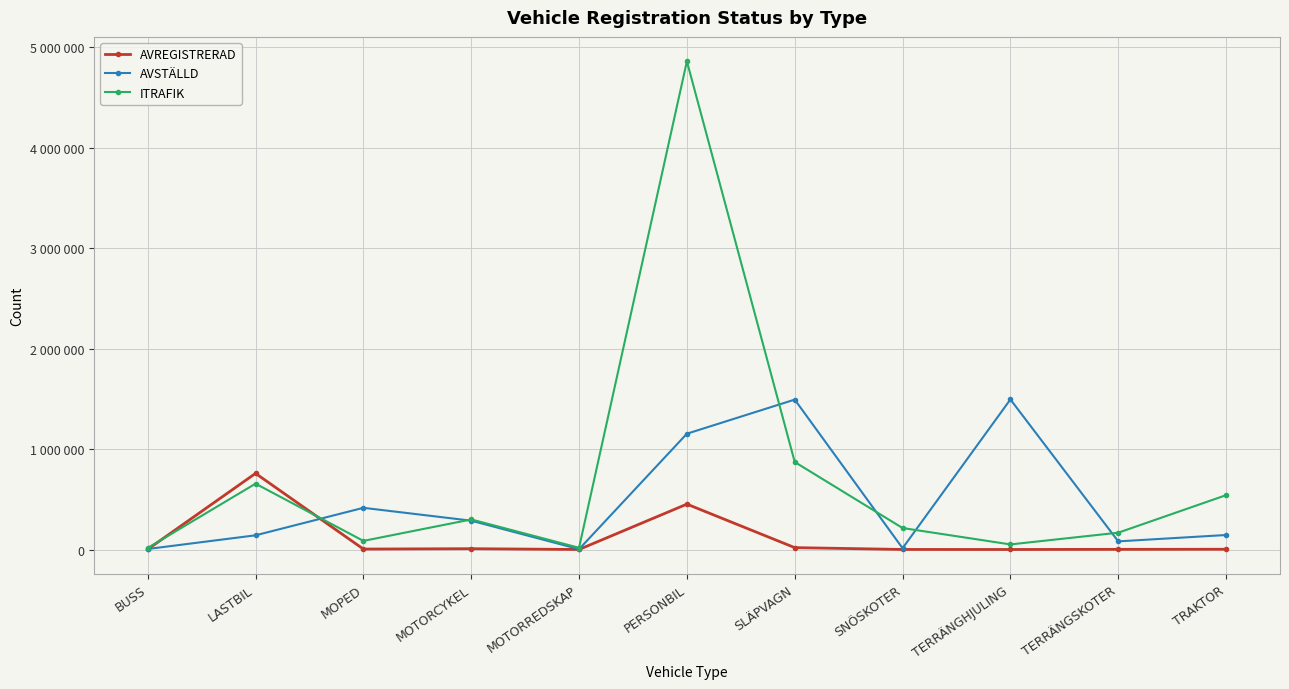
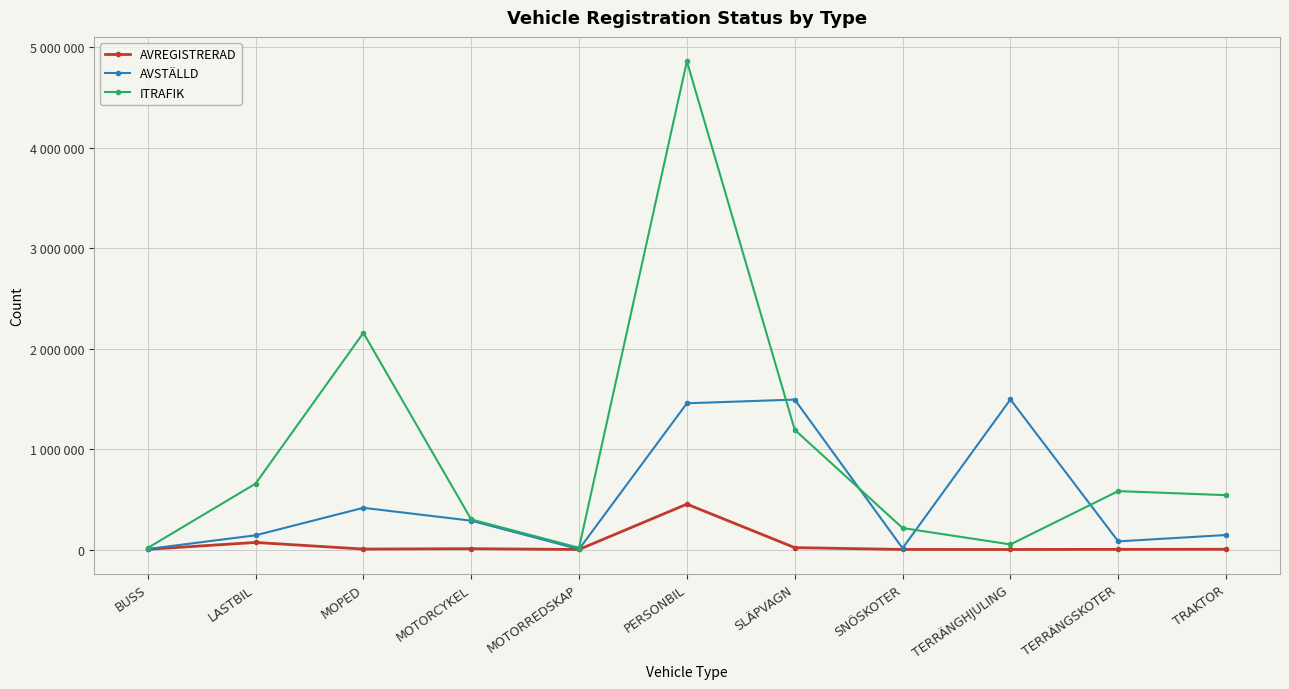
  {
    "AVREGISTRERAD": {
-     "LASTBIL": 760000,
+     "LASTBIL": 70000,
      "MOPED": 0,
      "MOTORCYKEL": 10000,
      "PERSONBIL": 450000,
      "SLÄPVAGN": 20000,
      "TERRÄNGHJULING": 0,
      "TERRÄNGSKOTER": 0,
      "TRAKTOR": 0
    },
    "AVSTÄLLD": {
      "LASTBIL": 140000,
      "MOPED": 410000,
-     "PERSONBIL": 1150000,
+     "PERSONBIL": 1460000,
      "SLÄPVAGN": 1490000,
      "TERRÄNGHJULING": 1490000,
      "TERRÄNGSKOTER": 80000,
      "TRAKTOR": 140000
    },
    "ITRAFIK": {
      "LASTBIL": 660000,
-     "MOPED": 90000,
+     "MOPED": 2160000,
      "PERSONBIL": 4860000,
-     "SLÄPVAGN": 870000,
+     "SLÄPVAGN": 1190000,
      "SNÖSKOTER": 210000,
      "TERRÄNGHJULING": 50000,
-     "TERRÄNGSKOTER": 170000,
+     "TERRÄNGSKOTER": 580000,
      "TRAKTOR": 540000
    }
  }
